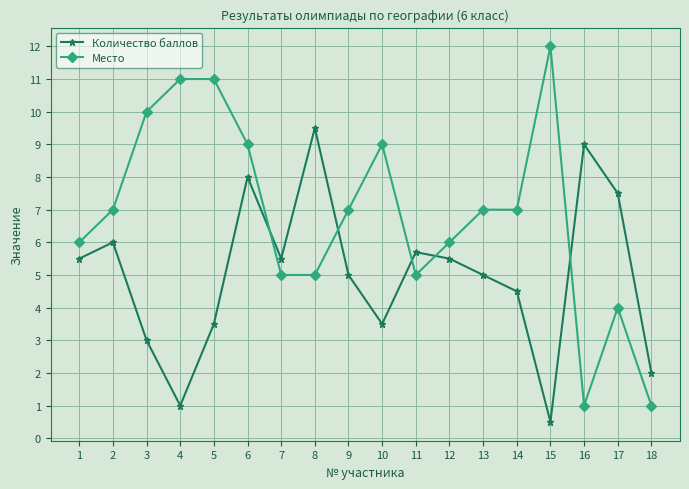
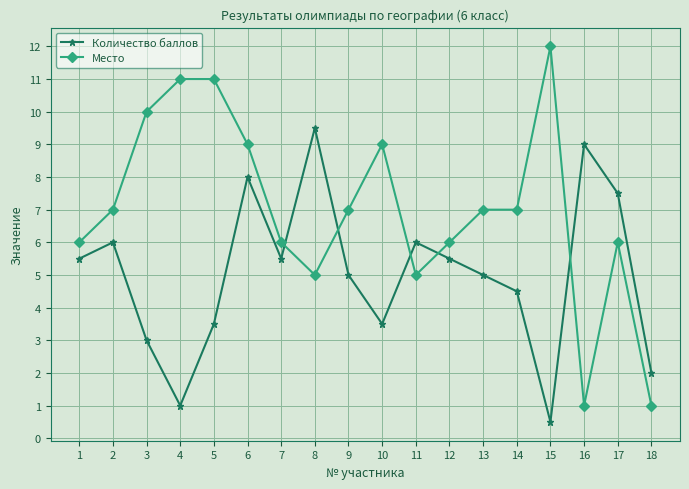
  {
    "Количество баллов": {
      "1": 5.5,
      "2": 6.0,
      "3": 3.0,
      "4": 1.0,
      "5": 3.5,
      "6": 8.0,
      "7": 5.5,
      "8": 9.5,
      "9": 5.0,
      "10": 3.5,
-     "11": 5.7,
+     "11": 6.0,
      "12": 5.5,
      "13": 5.0,
      "14": 4.5,
      "15": 0.5,
      "16": 9.0,
      "17": 7.5,
      "18": 2.0
    },
    "Место": {
      "1": 6,
      "2": 7,
      "3": 10,
      "4": 11,
      "5": 11,
      "6": 9,
-     "7": 5,
+     "7": 6,
      "8": 5,
      "9": 7,
      "10": 9,
      "11": 5,
      "12": 6,
      "13": 7,
      "14": 7,
      "15": 12,
      "16": 1,
-     "17": 4,
+     "17": 6,
      "18": 1
    }
  }
